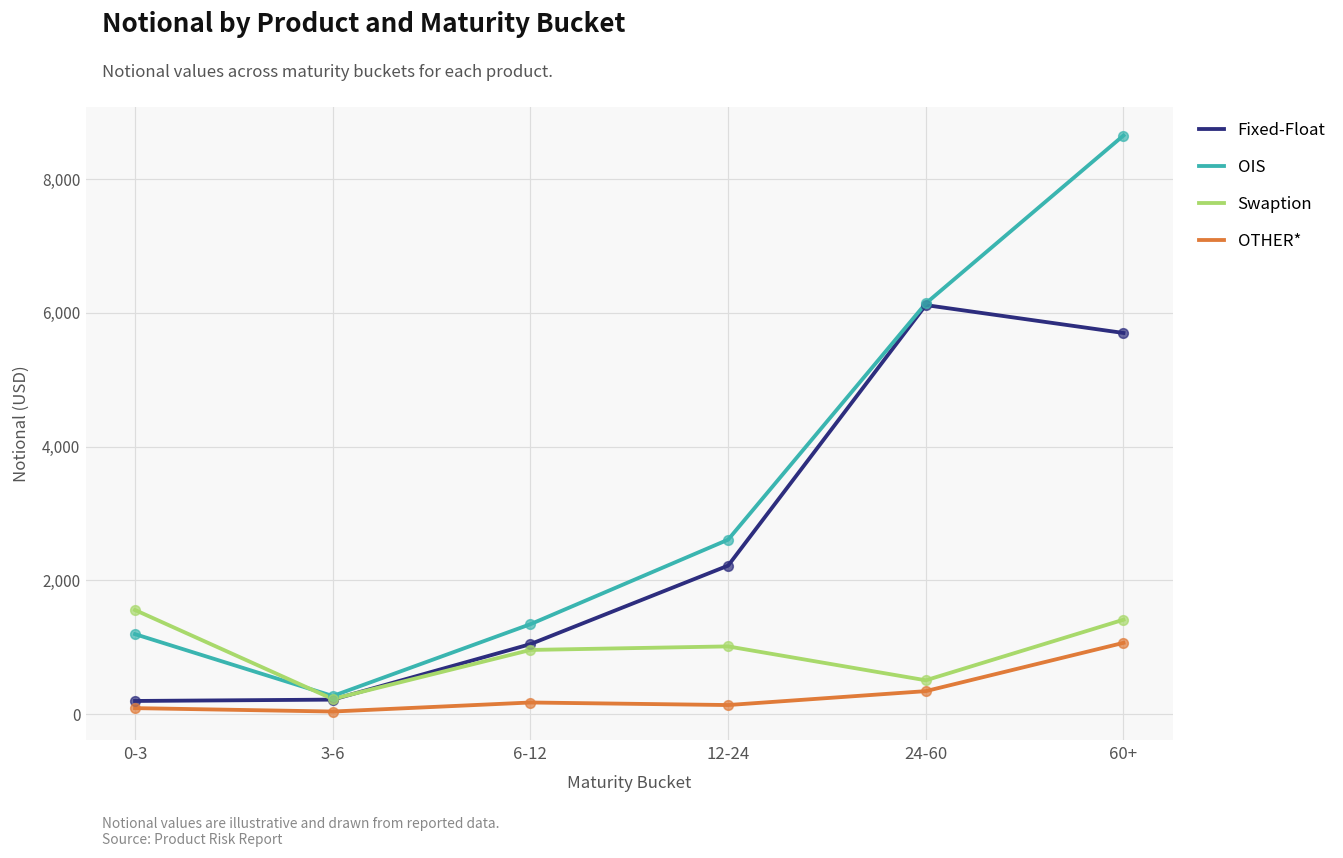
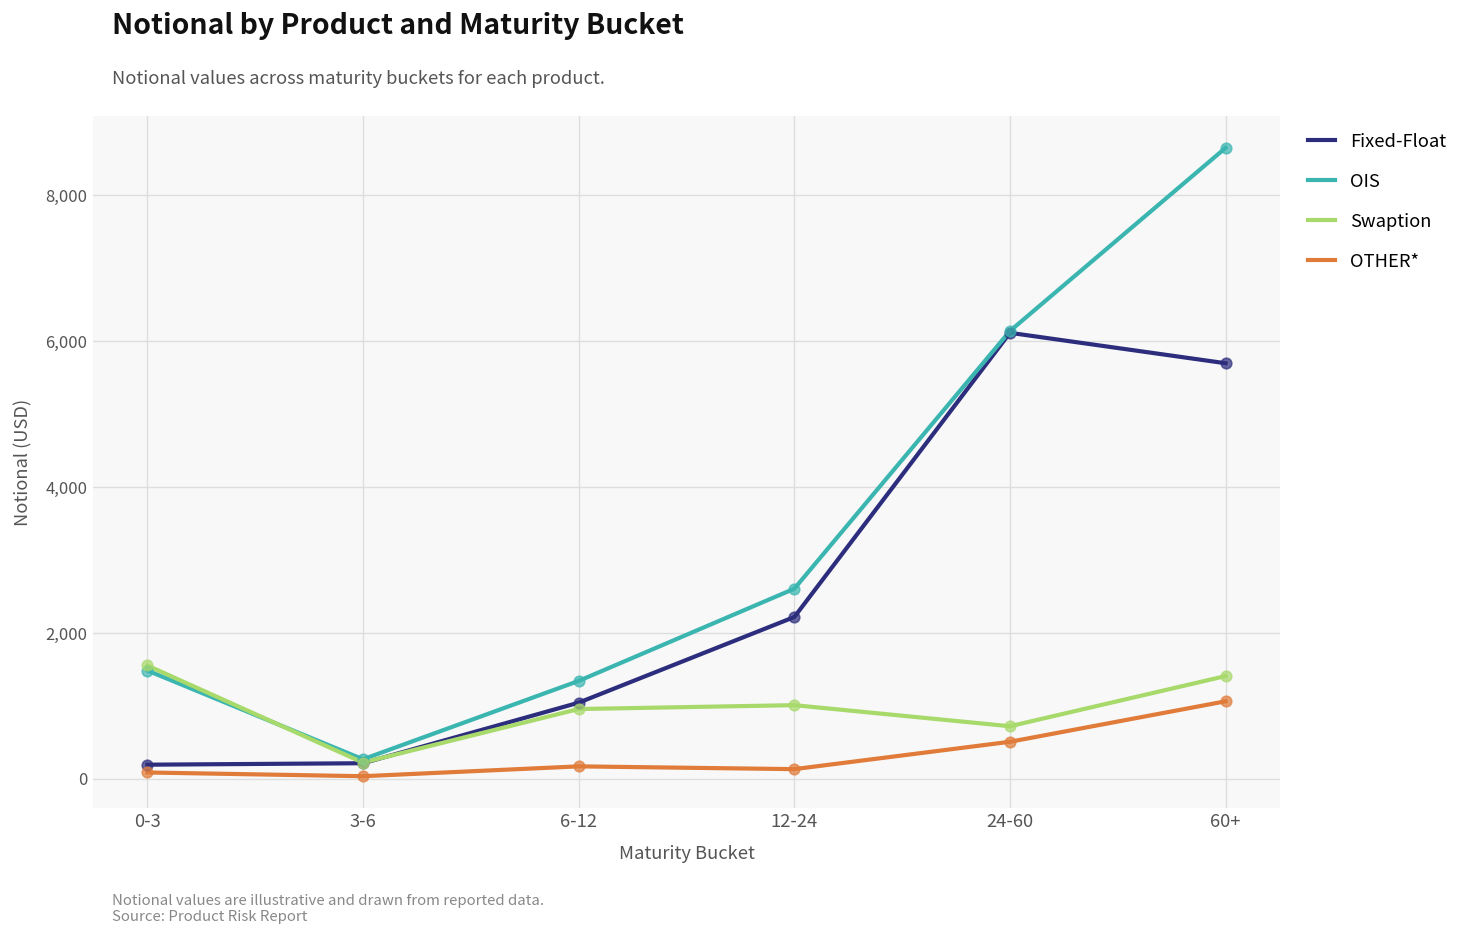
  {
    "Fixed-Float": {
      "0-3": "200",
      "6-12": "1,000",
      "12-24": "2,200",
      "60+": "5,700"
    },
    "OIS": {
-     "0-3": "1,200",
+     "0-3": "1,500",
      "3-6": "300",
      "6-12": "1,300",
      "12-24": "2,600",
      "60+": "8,700"
    },
    "Swaption": {
      "0-3": "1,600",
      "6-12": "1,000",
      "12-24": "1,000",
-     "24-60": "500",
+     "24-60": "700",
      "60+": "1,400"
    },
    "OTHER*": {
      "0-3": "100",
      "3-6": "0",
      "6-12": "200",
      "12-24": "100",
-     "24-60": "300",
+     "24-60": "500",
      "60+": "1,100"
    }
  }
